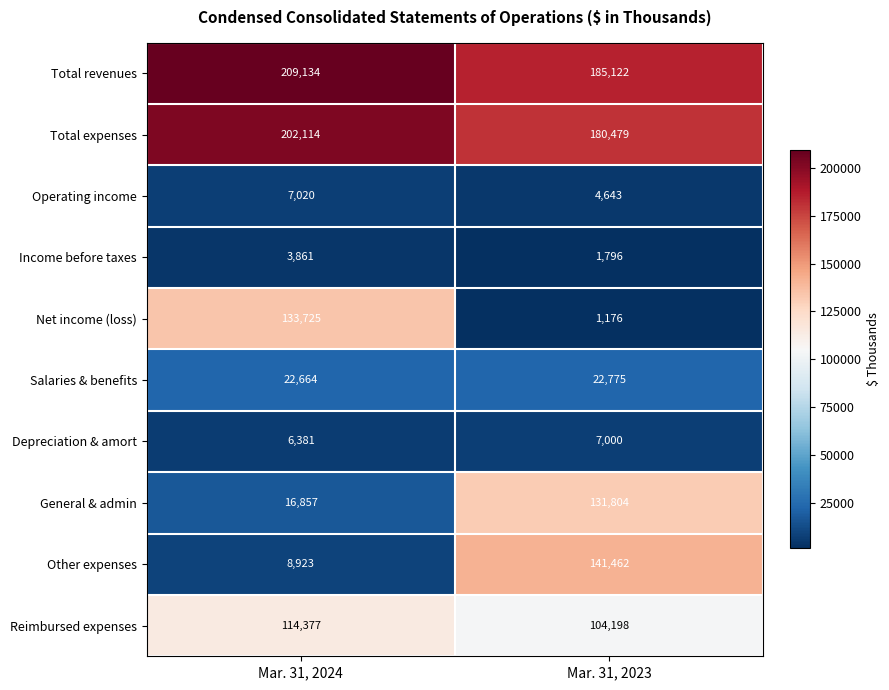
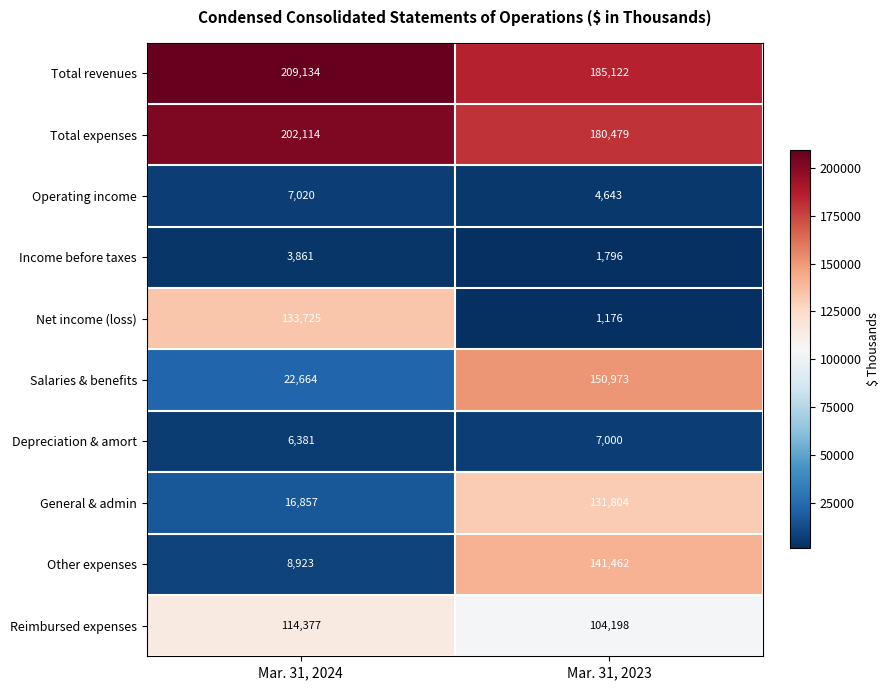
  {
    "Total revenues": {
      "Mar. 31, 2024": "209,134",
      "Mar. 31, 2023": "185,122"
    },
    "Total expenses": {
      "Mar. 31, 2024": "202,114",
      "Mar. 31, 2023": "180,479"
    },
    "Operating income": {
      "Mar. 31, 2024": "7,020",
      "Mar. 31, 2023": "4,643"
    },
    "Income before taxes": {
      "Mar. 31, 2024": "3,861",
      "Mar. 31, 2023": "1,796"
    },
    "Net income (loss)": {
      "Mar. 31, 2024": "133,725",
      "Mar. 31, 2023": "1,176"
    },
    "Salaries & benefits": {
      "Mar. 31, 2024": "22,664",
-     "Mar. 31, 2023": "22,775"
+     "Mar. 31, 2023": "150,973"
    },
    "Depreciation & amort": {
      "Mar. 31, 2024": "6,381",
      "Mar. 31, 2023": "7,000"
    },
    "General & admin": {
      "Mar. 31, 2024": "16,857",
      "Mar. 31, 2023": "131,804"
    },
    "Other expenses": {
      "Mar. 31, 2024": "8,923",
      "Mar. 31, 2023": "141,462"
    },
    "Reimbursed expenses": {
      "Mar. 31, 2024": "114,377",
      "Mar. 31, 2023": "104,198"
    }
  }
